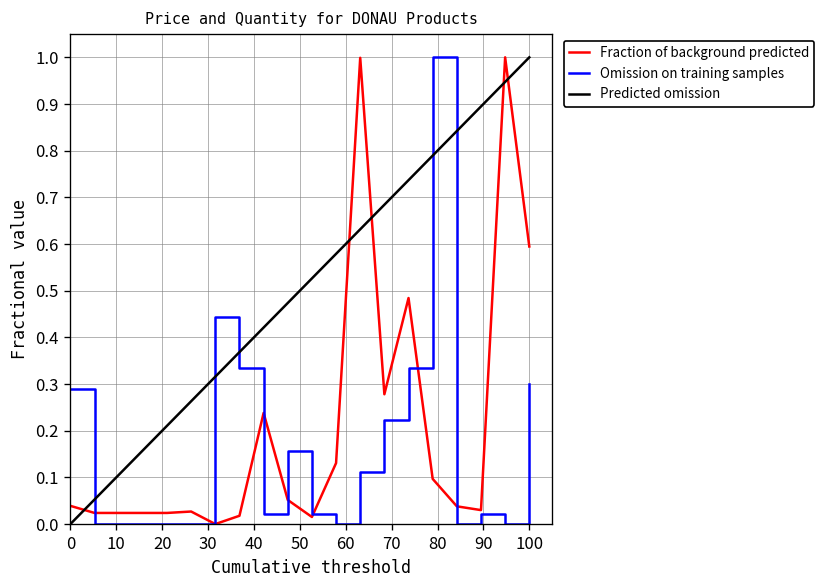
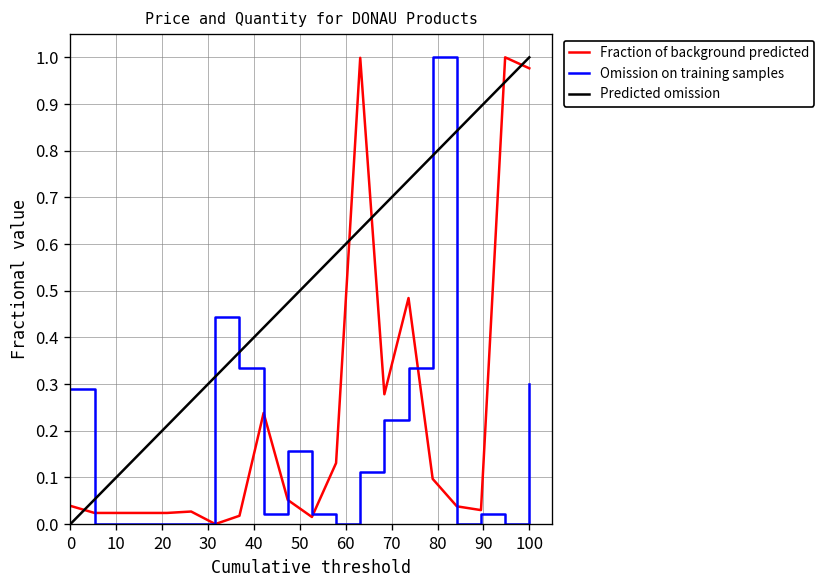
  {
    "Fraction of background predicted": {
      "0": 0.04,
-     "100": 0.59
+     "100": 0.98
    },
    "Omission on training samples": {
      "0": 0.29,
      "100": 0.30
    },
    "Predicted omission": {
      "0": 0.00,
      "100": 1.00
    }
  }
